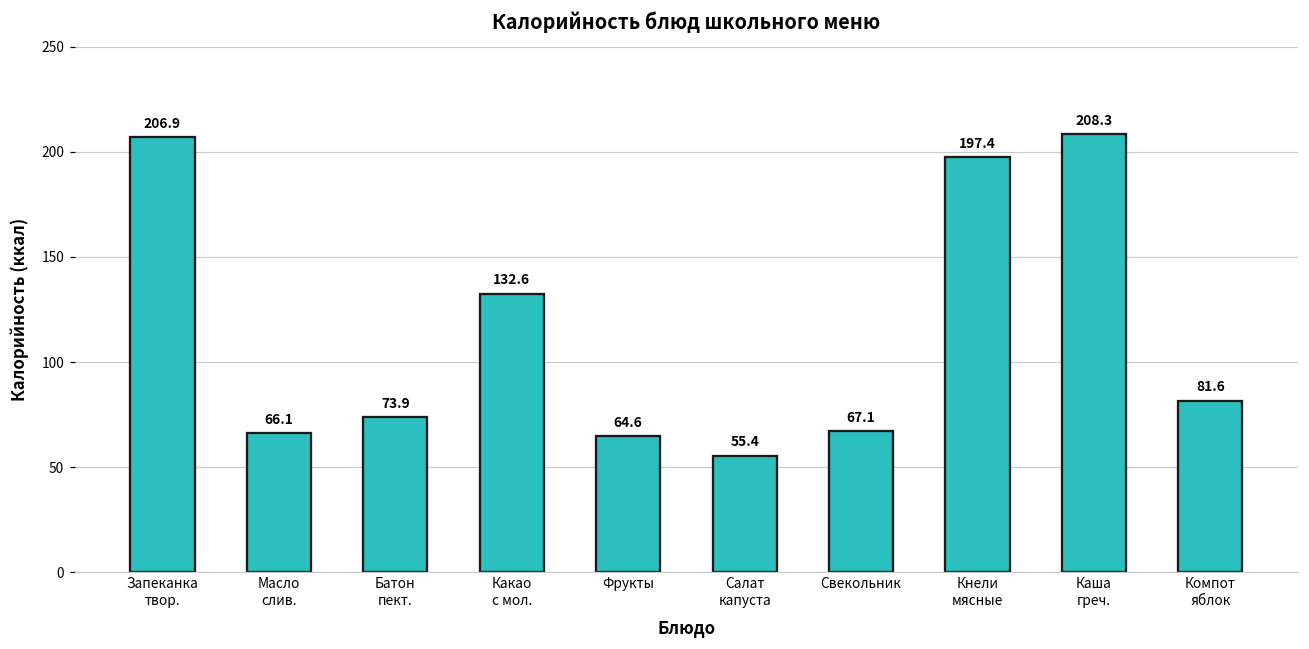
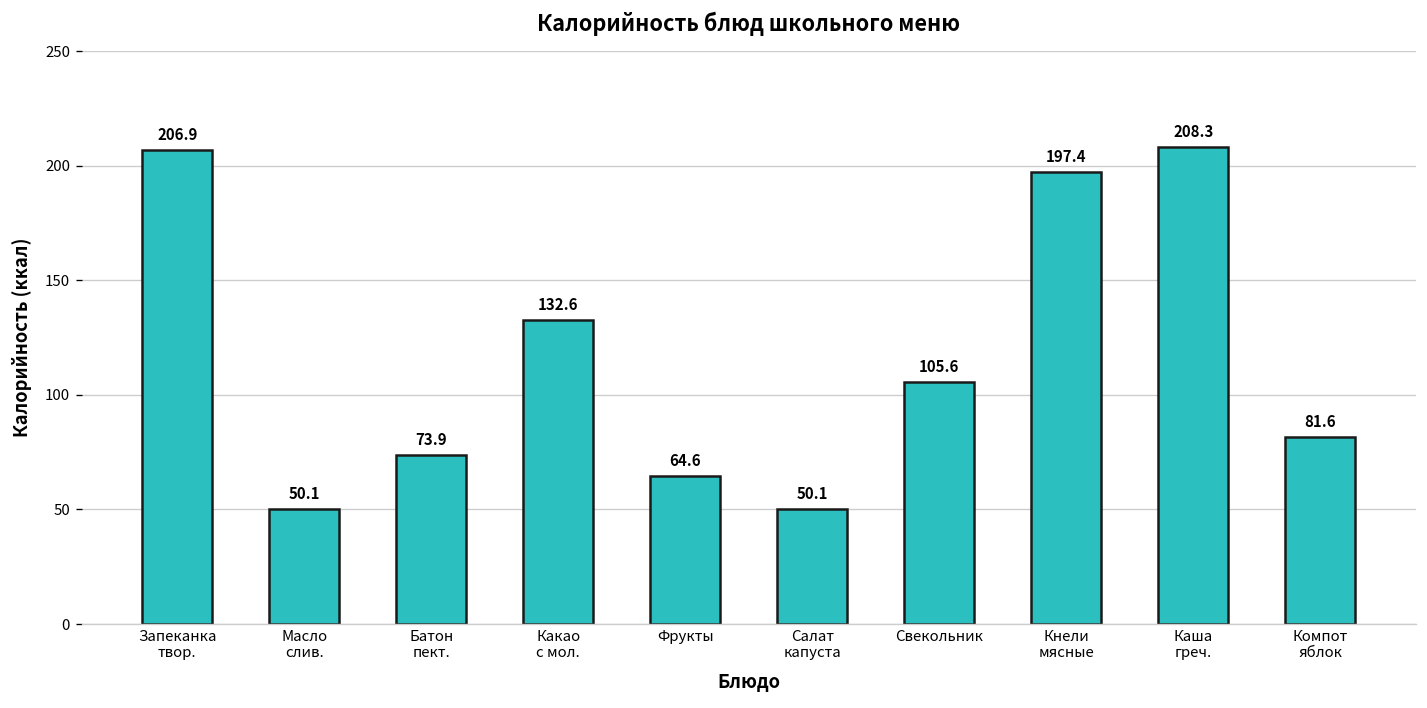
  {
    "Запеканка твор.": 206.9,
-   "Масло слив.": 66.1,
+   "Масло слив.": 50.1,
    "Батон пект.": 73.9,
    "Какао с мол.": 132.6,
    "Фрукты": 64.6,
-   "Салат капуста": 55.4,
-   "Свекольник": 67.1,
+   "Салат капуста": 50.1,
+   "Свекольник": 105.6,
    "Кнели мясные": 197.4,
    "Каша греч.": 208.3,
    "Компот яблок": 81.6
  }
